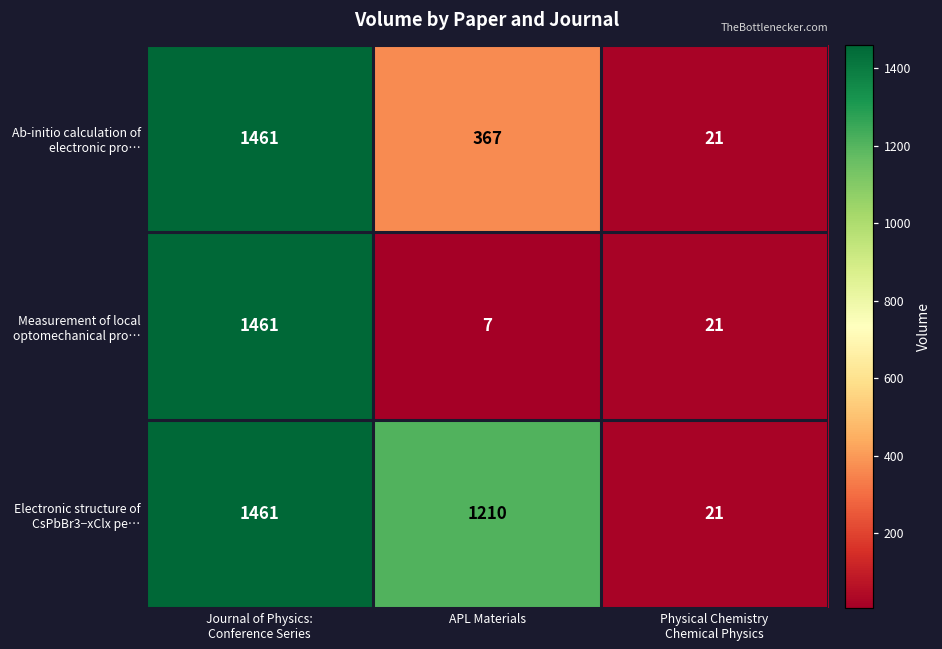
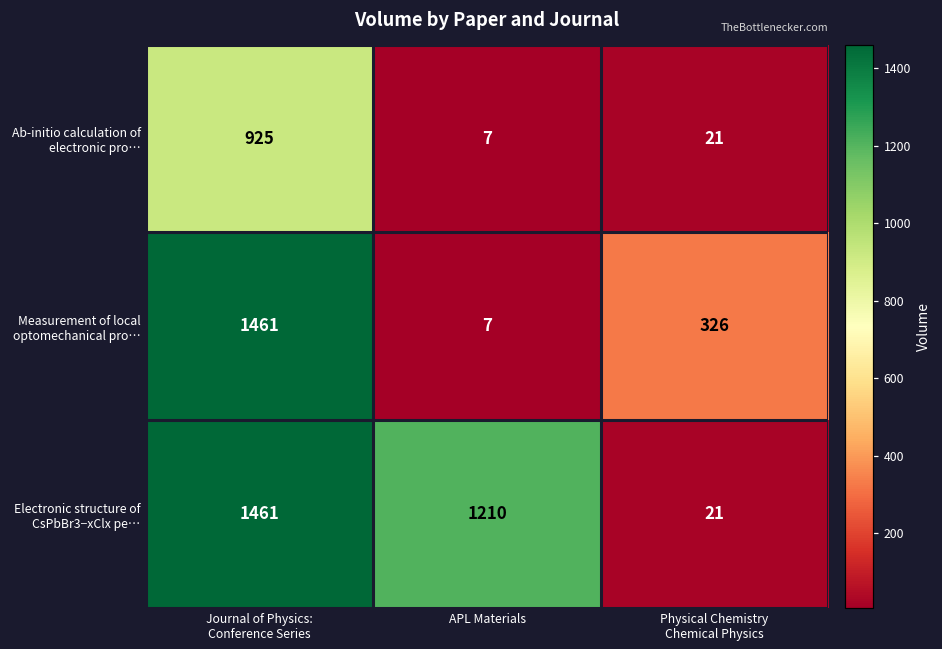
  {
    "Ab-initio calculation of electronic pro…": {
-     "Journal of Physics: Conference Series": 1461,
-     "APL Materials": 367,
+     "Journal of Physics: Conference Series": 925,
+     "APL Materials": 7,
      "Physical Chemistry Chemical Physics": 21
    },
    "Measurement of local optomechanical pro…": {
      "Journal of Physics: Conference Series": 1461,
      "APL Materials": 7,
-     "Physical Chemistry Chemical Physics": 21
+     "Physical Chemistry Chemical Physics": 326
    },
    "Electronic structure of CsPbBr3−xClx pe…": {
      "Journal of Physics: Conference Series": 1461,
      "APL Materials": 1210,
      "Physical Chemistry Chemical Physics": 21
    }
  }
